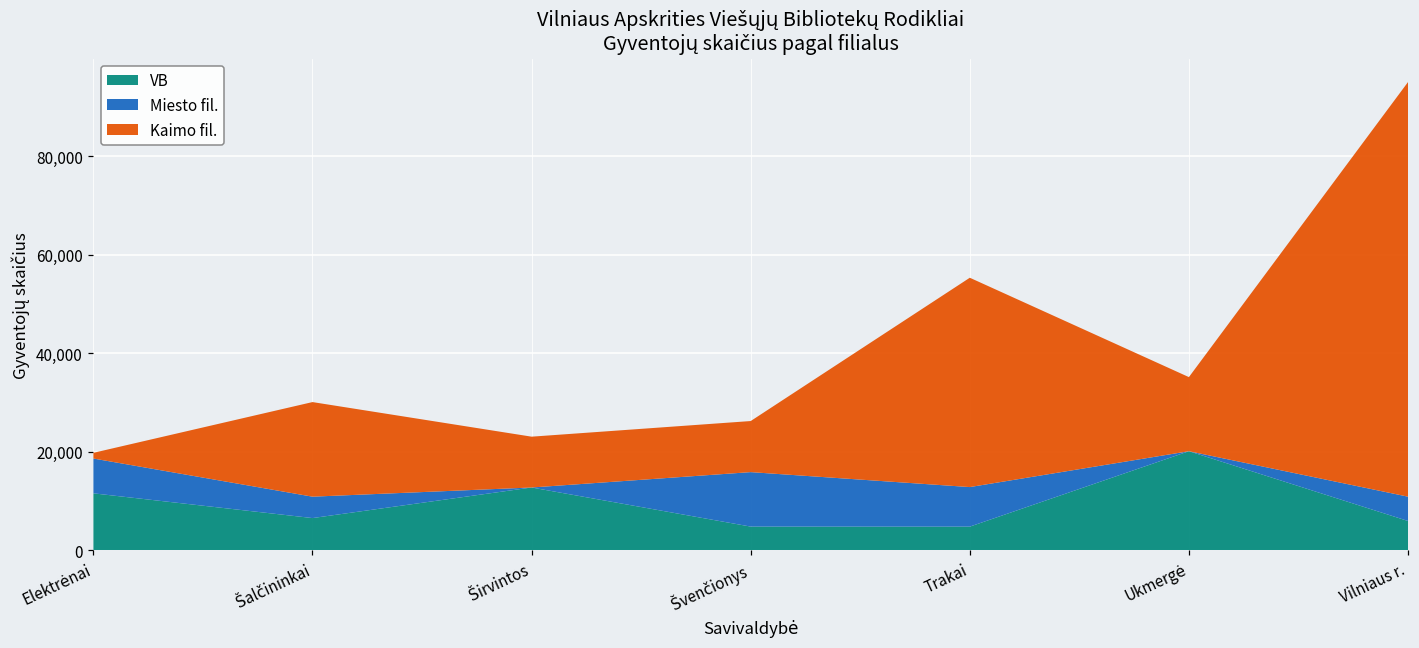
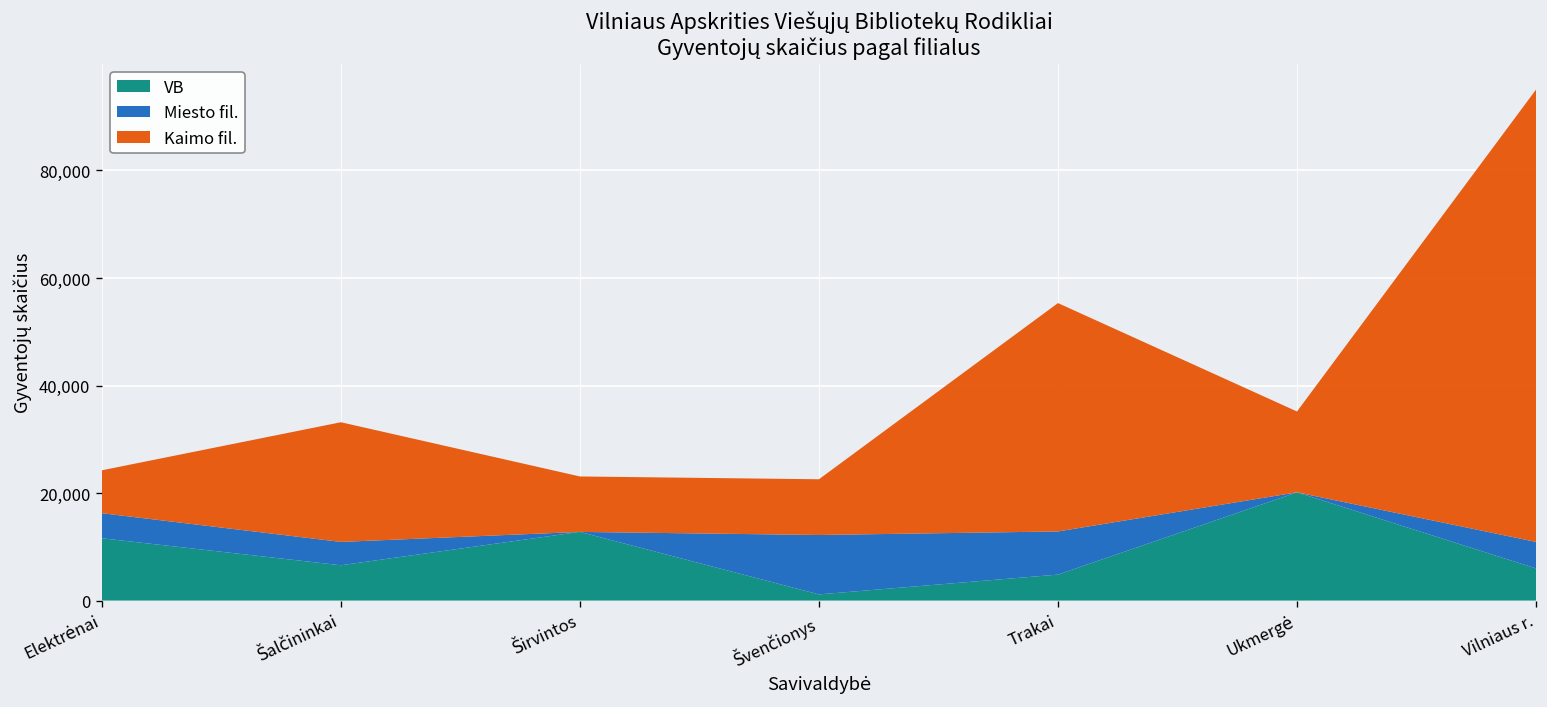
  {
    "VB": {
      "Elektrėnai": "12,000",
      "Šalčininkai": "7,000",
-     "Švenčionys": "5,000",
+     "Švenčionys": "1,000",
      "Trakai": "5,000",
      "Vilniaus r.": "6,000"
    },
    "Miesto fil.": {
-     "Elektrėnai": "7,000",
+     "Elektrėnai": "5,000",
      "Šalčininkai": "4,000",
      "Švenčionys": "11,000",
      "Trakai": "8,000",
      "Vilniaus r.": "5,000"
    },
    "Kaimo fil.": {
-     "Elektrėnai": "1,000",
-     "Šalčininkai": "19,000",
+     "Elektrėnai": "8,000",
+     "Šalčininkai": "22,000",
      "Širvintos": "10,000",
      "Švenčionys": "10,000",
      "Trakai": "42,000",
      "Ukmergė": "15,000",
      "Vilniaus r.": "84,000"
    }
  }
